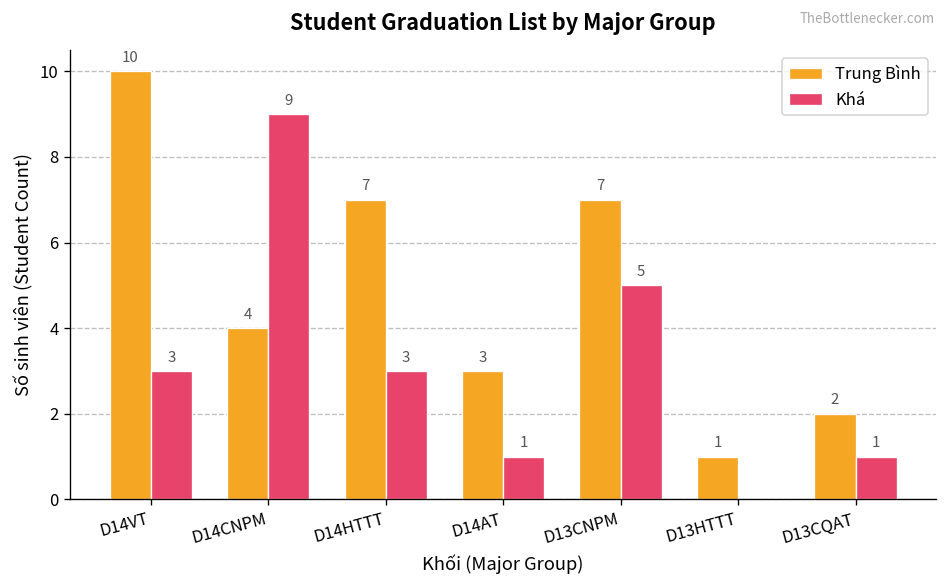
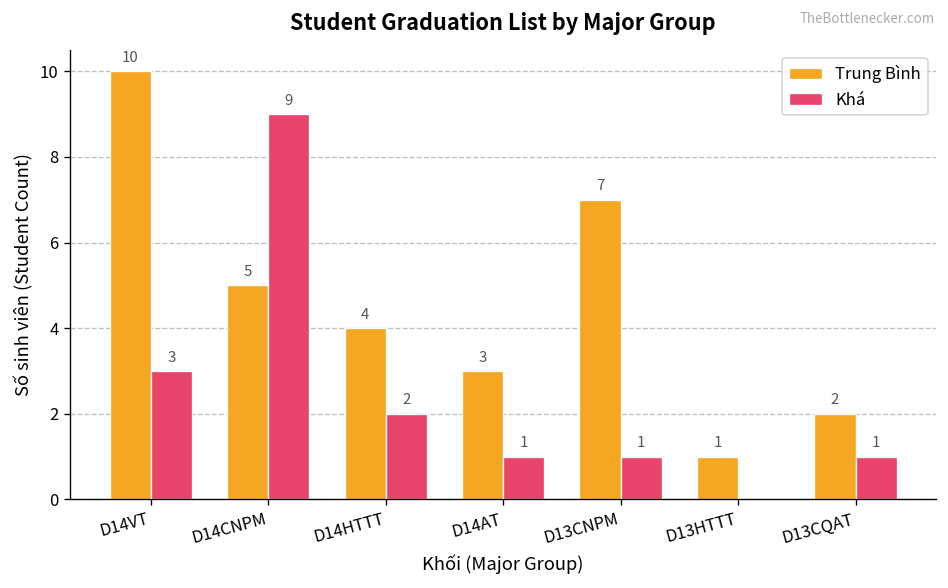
  {
    "Trung Bình": {
      "D14VT": 10,
-     "D14CNPM": 4,
-     "D14HTTT": 7,
+     "D14CNPM": 5,
+     "D14HTTT": 4,
      "D14AT": 3,
      "D13CNPM": 7,
      "D13HTTT": 1,
      "D13CQAT": 2
    },
    "Khá": {
      "D14VT": 3,
      "D14CNPM": 9,
-     "D14HTTT": 3,
+     "D14HTTT": 2,
      "D14AT": 1,
-     "D13CNPM": 5,
+     "D13CNPM": 1,
      "D13CQAT": 1
    }
  }
